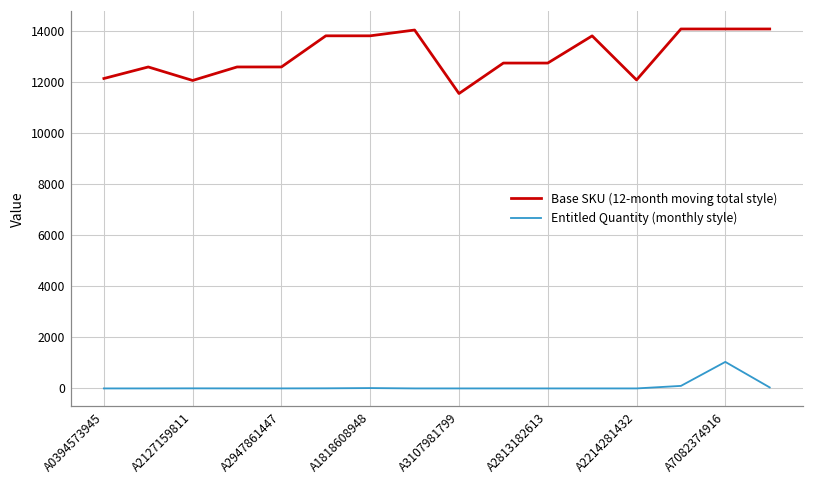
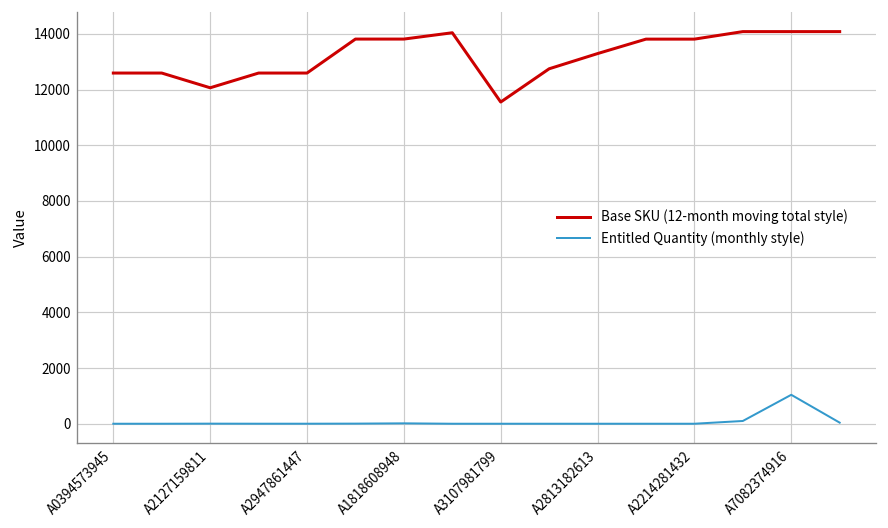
  {
    "Base SKU (12-month moving total style)": {
-     "A0394573945": 12100,
+     "A0394573945": 12600,
      "A2127159811": 12100,
      "A2947861447": 12600,
      "A1818608948": 13800,
      "A3107981799": 11600,
-     "A2813182613": 12700,
-     "A2214281432": 12100,
+     "A2813182613": 13300,
+     "A2214281432": 13800,
      "A7082374916": 14100
    },
    "Entitled Quantity (monthly style)": {
      "A0394573945": 0,
      "A2127159811": 0,
      "A2947861447": 0,
      "A1818608948": 0,
      "A3107981799": 0,
      "A2813182613": 0,
      "A2214281432": 0,
      "A7082374916": 1000
    }
  }
